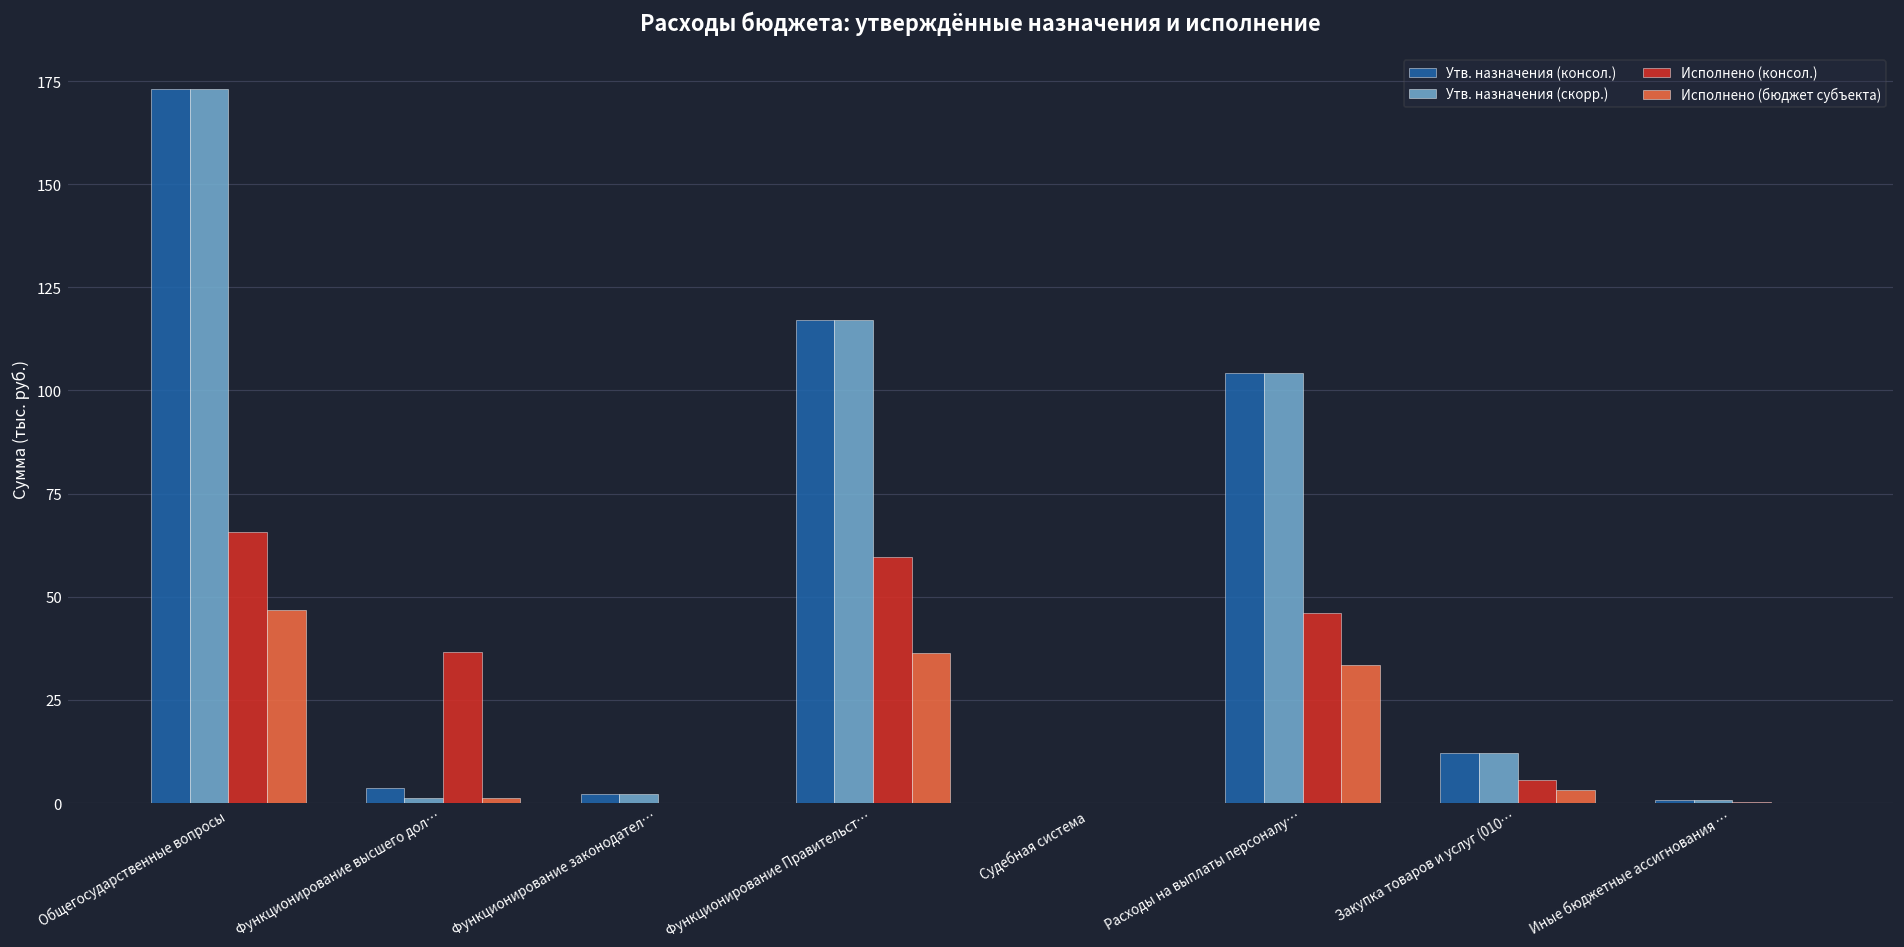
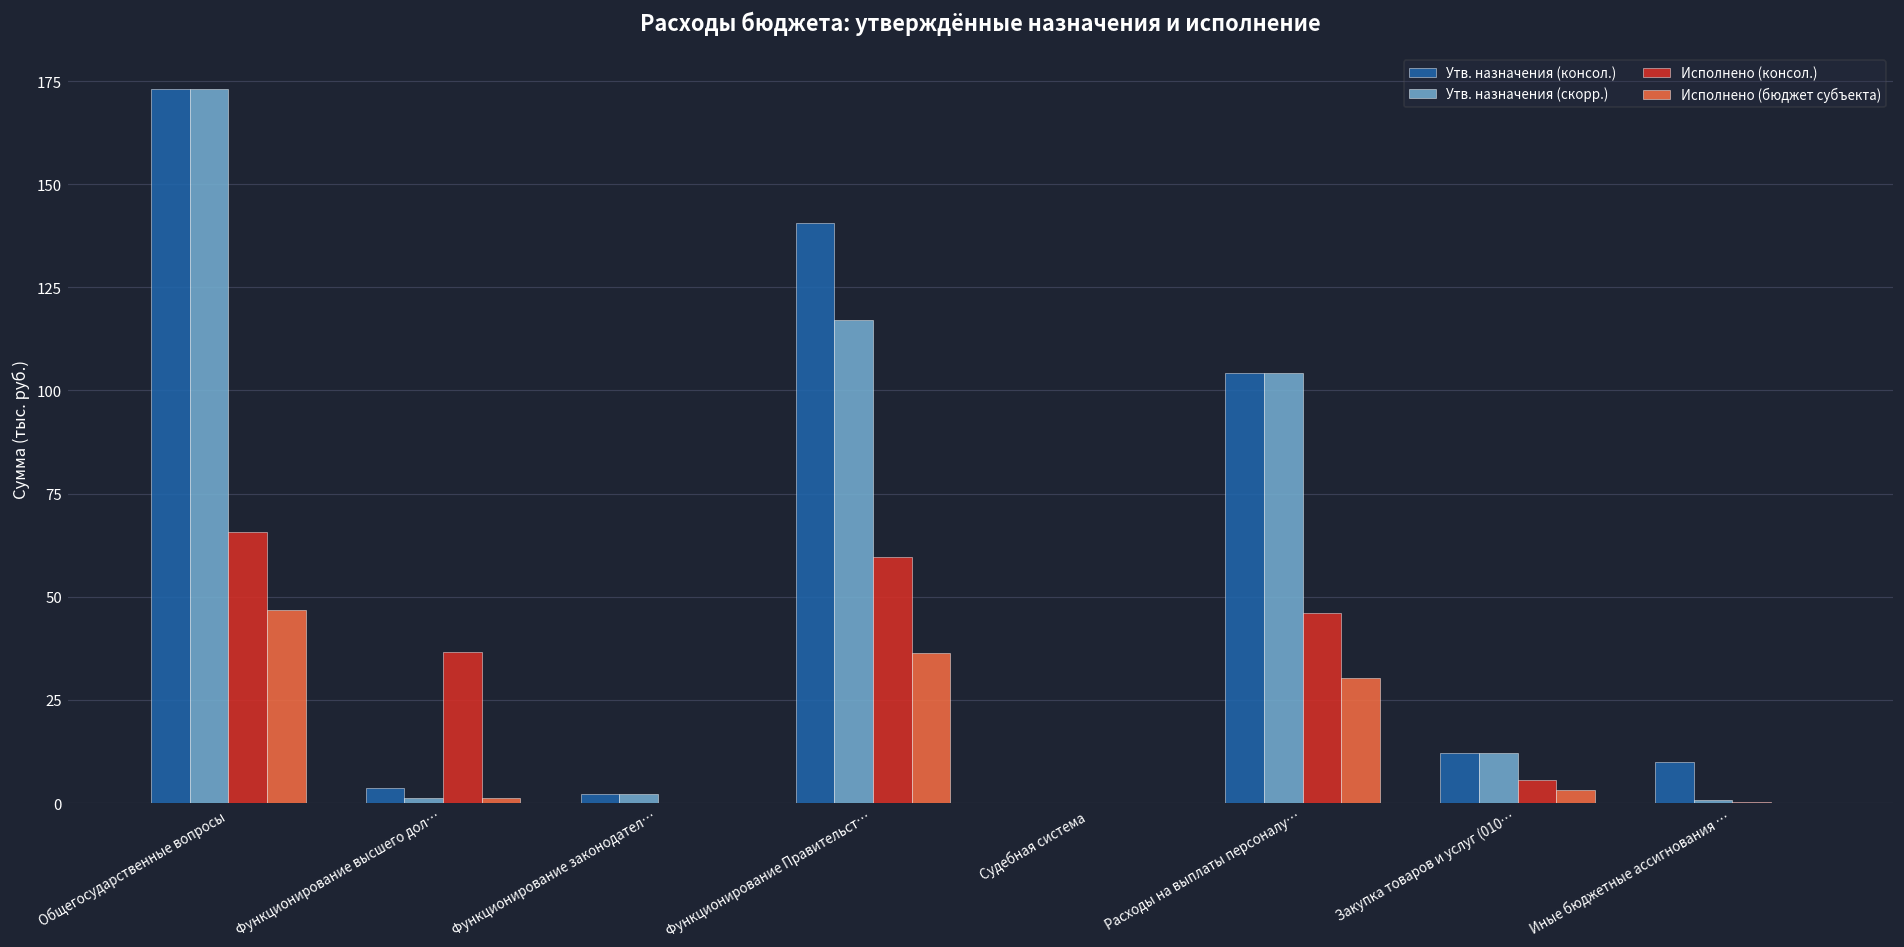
  {
    "Утв. назначения (консол.)": {
      "Общегосударственные вопросы": 173,
      "Функционирование высшего дол…": 4,
      "Функционирование законодател…": 2,
-     "Функционирование Правительст…": 117,
+     "Функционирование Правительст…": 140,
      "Расходы на выплаты персоналу…": 104,
      "Закупка товаров и услуг (010…": 12,
-     "Иные бюджетные ассигнования …": 1
+     "Иные бюджетные ассигнования …": 10
    },
    "Утв. назначения (скорр.)": {
      "Общегосударственные вопросы": 173,
      "Функционирование высшего дол…": 1,
      "Функционирование законодател…": 2,
      "Функционирование Правительст…": 117,
      "Расходы на выплаты персоналу…": 104,
      "Закупка товаров и услуг (010…": 12,
      "Иные бюджетные ассигнования …": 1
    },
    "Исполнено (консол.)": {
      "Общегосударственные вопросы": 66,
      "Функционирование высшего дол…": 37,
      "Функционирование Правительст…": 60,
      "Судебная система": 0,
      "Расходы на выплаты персоналу…": 46,
      "Закупка товаров и услуг (010…": 5
    },
    "Исполнено (бюджет субъекта)": {
      "Общегосударственные вопросы": 47,
      "Функционирование высшего дол…": 1,
      "Функционирование Правительст…": 36,
      "Судебная система": 0,
-     "Расходы на выплаты персоналу…": 33,
+     "Расходы на выплаты персоналу…": 30,
      "Закупка товаров и услуг (010…": 3
    }
  }
